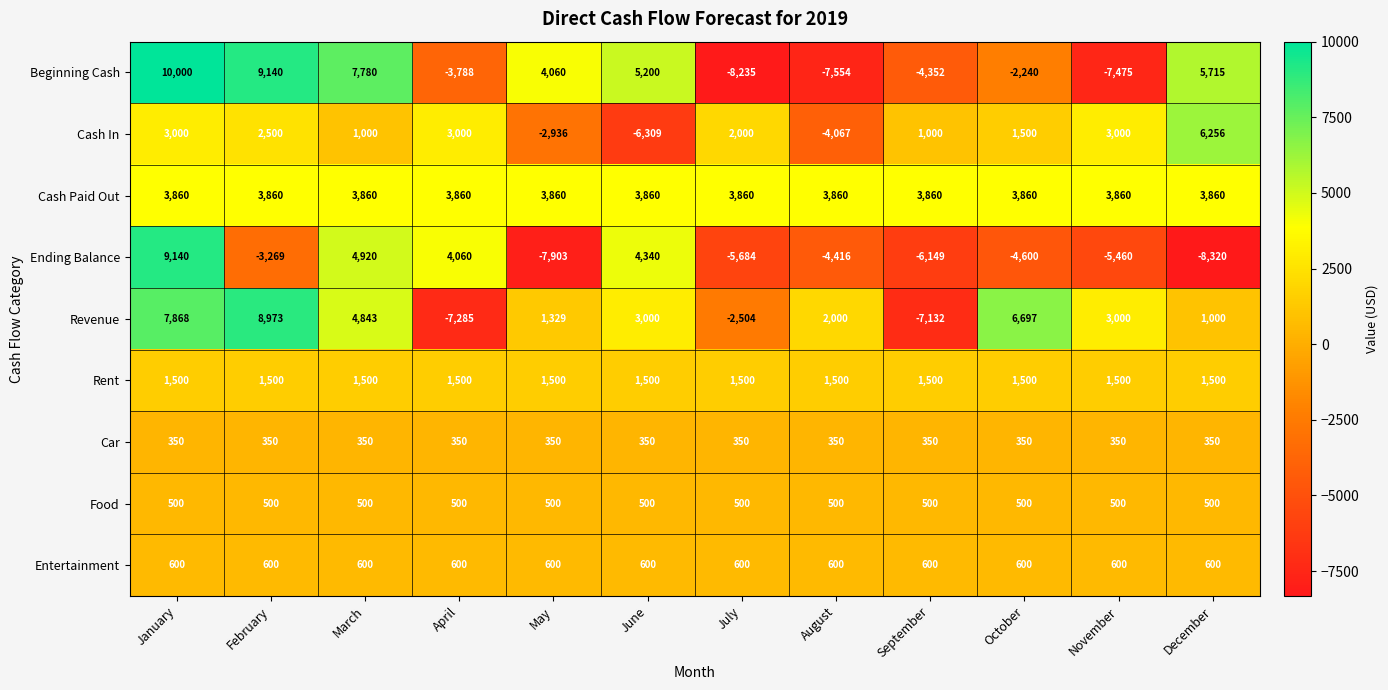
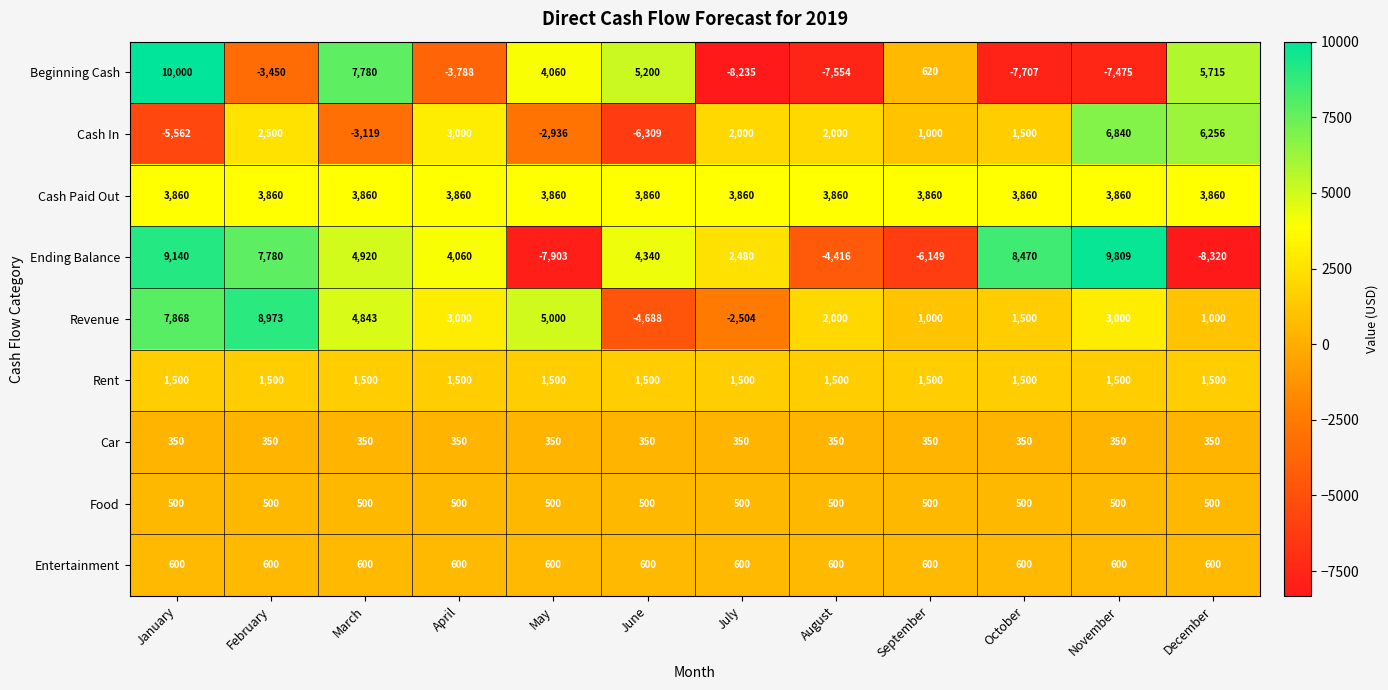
  {
    "Beginning Cash": {
      "January": "10,000",
-     "February": "9,140",
+     "February": "-3,450",
      "March": "7,780",
      "April": "-3,788",
      "May": "4,060",
      "June": "5,200",
      "July": "-8,235",
      "August": "-7,554",
-     "September": "-4,352",
-     "October": "-2,240",
+     "September": "620",
+     "October": "-7,707",
      "November": "-7,475",
      "December": "5,715"
    },
    "Cash In": {
-     "January": "3,000",
+     "January": "-5,562",
      "February": "2,500",
-     "March": "1,000",
+     "March": "-3,119",
      "April": "3,000",
      "May": "-2,936",
      "June": "-6,309",
      "July": "2,000",
-     "August": "-4,067",
+     "August": "2,000",
      "September": "1,000",
      "October": "1,500",
-     "November": "3,000",
+     "November": "6,840",
      "December": "6,256"
    },
    "Cash Paid Out": {
      "January": "3,860",
      "February": "3,860",
      "March": "3,860",
      "April": "3,860",
      "May": "3,860",
      "June": "3,860",
      "July": "3,860",
      "August": "3,860",
      "September": "3,860",
      "October": "3,860",
      "November": "3,860",
      "December": "3,860"
    },
    "Ending Balance": {
      "January": "9,140",
-     "February": "-3,269",
+     "February": "7,780",
      "March": "4,920",
      "April": "4,060",
      "May": "-7,903",
      "June": "4,340",
-     "July": "-5,684",
+     "July": "2,480",
      "August": "-4,416",
      "September": "-6,149",
-     "October": "-4,600",
-     "November": "-5,460",
+     "October": "8,470",
+     "November": "9,809",
      "December": "-8,320"
    },
    "Revenue": {
      "January": "7,868",
      "February": "8,973",
      "March": "4,843",
-     "April": "-7,285",
-     "May": "1,329",
-     "June": "3,000",
+     "April": "3,000",
+     "May": "5,000",
+     "June": "-4,688",
      "July": "-2,504",
      "August": "2,000",
-     "September": "-7,132",
-     "October": "6,697",
+     "September": "1,000",
+     "October": "1,500",
      "November": "3,000",
      "December": "1,000"
    },
    "Rent": {
      "January": "1,500",
      "February": "1,500",
      "March": "1,500",
      "April": "1,500",
      "May": "1,500",
      "June": "1,500",
      "July": "1,500",
      "August": "1,500",
      "September": "1,500",
      "October": "1,500",
      "November": "1,500",
      "December": "1,500"
    },
    "Car": {
      "January": "350",
      "February": "350",
      "March": "350",
      "April": "350",
      "May": "350",
      "June": "350",
      "July": "350",
      "August": "350",
      "September": "350",
      "October": "350",
      "November": "350",
      "December": "350"
    },
    "Food": {
      "January": "500",
      "February": "500",
      "March": "500",
      "April": "500",
      "May": "500",
      "June": "500",
      "July": "500",
      "August": "500",
      "September": "500",
      "October": "500",
      "November": "500",
      "December": "500"
    },
    "Entertainment": {
      "January": "600",
      "February": "600",
      "March": "600",
      "April": "600",
      "May": "600",
      "June": "600",
      "July": "600",
      "August": "600",
      "September": "600",
      "October": "600",
      "November": "600",
      "December": "600"
    }
  }
